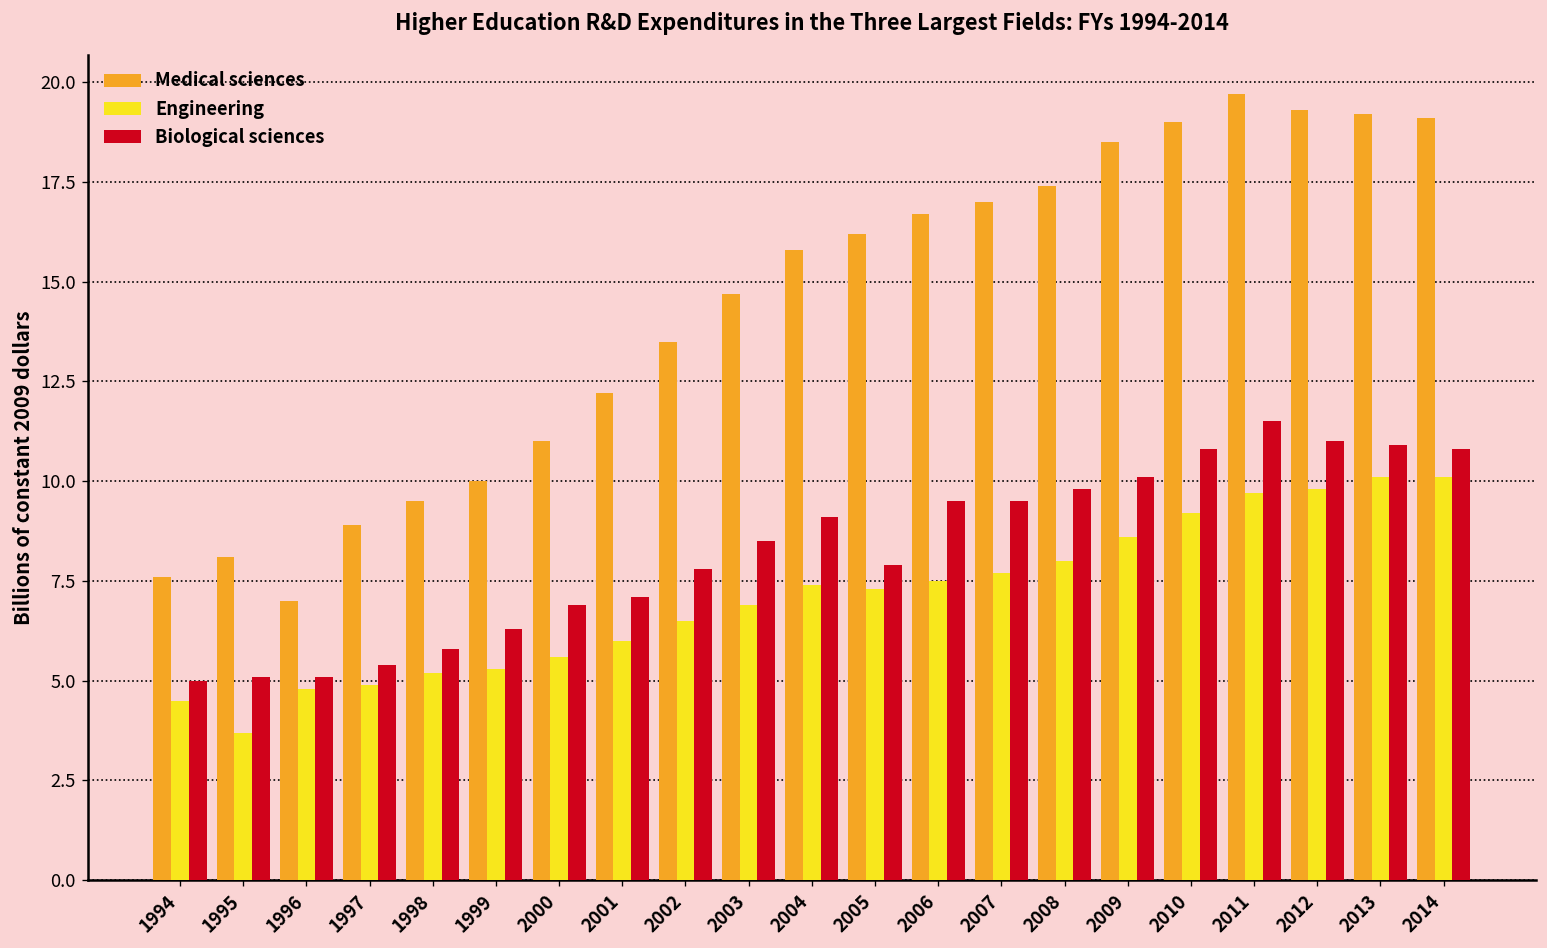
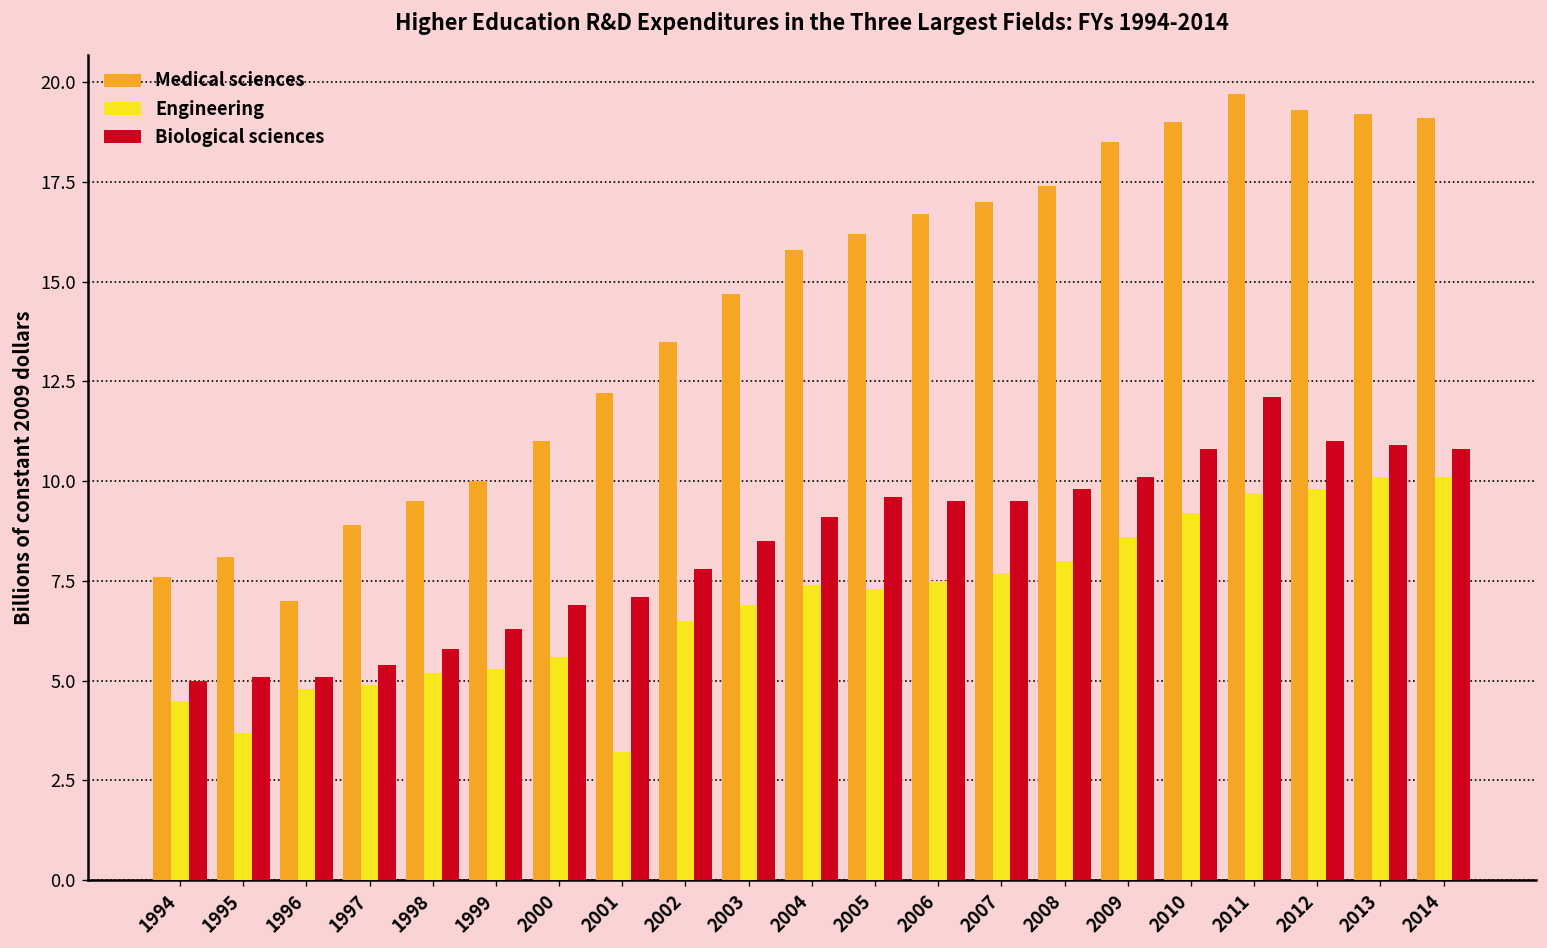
  {
    "Medical sciences": {
      "1994": 7.6,
      "1995": 8.1,
      "1996": 7.0,
      "1997": 8.9,
      "1998": 9.5,
      "1999": 10.0,
      "2000": 11.0,
      "2001": 12.2,
      "2002": 13.5,
      "2003": 14.7,
      "2004": 15.8,
      "2005": 16.2,
      "2006": 16.7,
      "2007": 17.0,
      "2008": 17.4,
      "2009": 18.5,
      "2010": 19.0,
      "2011": 19.7,
      "2012": 19.3,
      "2013": 19.2,
      "2014": 19.1
    },
    "Engineering": {
      "1994": 4.5,
      "1995": 3.7,
      "1996": 4.8,
      "1997": 4.9,
      "1998": 5.2,
      "1999": 5.3,
      "2000": 5.6,
-     "2001": 6.0,
+     "2001": 3.2,
      "2002": 6.5,
      "2003": 6.9,
      "2004": 7.4,
      "2005": 7.3,
      "2006": 7.5,
      "2007": 7.7,
      "2008": 8.0,
      "2009": 8.6,
      "2010": 9.2,
      "2011": 9.7,
      "2012": 9.8,
      "2013": 10.1,
      "2014": 10.1
    },
    "Biological sciences": {
      "1994": 5.0,
      "1995": 5.1,
      "1996": 5.1,
      "1997": 5.4,
      "1998": 5.8,
      "1999": 6.3,
      "2000": 6.9,
      "2001": 7.1,
      "2002": 7.8,
      "2003": 8.5,
      "2004": 9.1,
-     "2005": 7.9,
+     "2005": 9.6,
      "2006": 9.5,
      "2007": 9.5,
      "2008": 9.8,
      "2009": 10.1,
      "2010": 10.8,
-     "2011": 11.5,
+     "2011": 12.1,
      "2012": 11.0,
      "2013": 10.9,
      "2014": 10.8
    }
  }
